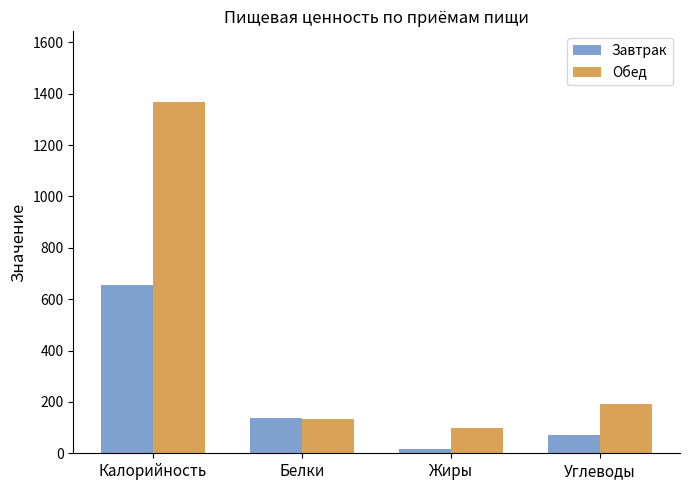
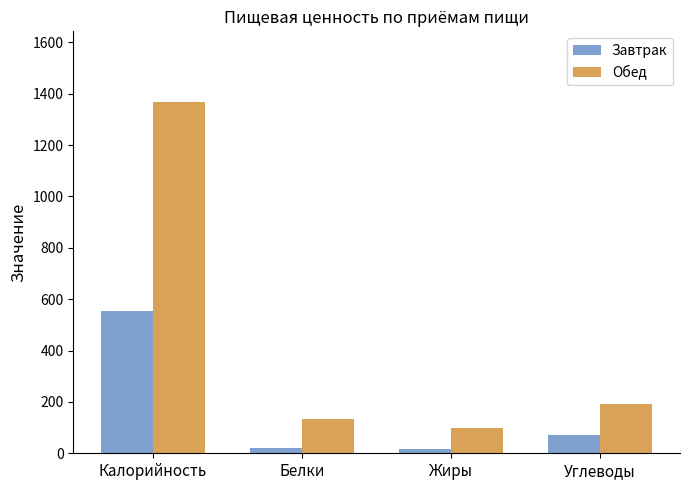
  {
    "Завтрак": {
-     "Калорийность": 660,
-     "Белки": 140,
+     "Калорийность": 560,
+     "Белки": 20,
      "Жиры": 20,
      "Углеводы": 70
    },
    "Обед": {
      "Калорийность": 1370,
      "Белки": 130,
      "Жиры": 100,
      "Углеводы": 190
    }
  }
